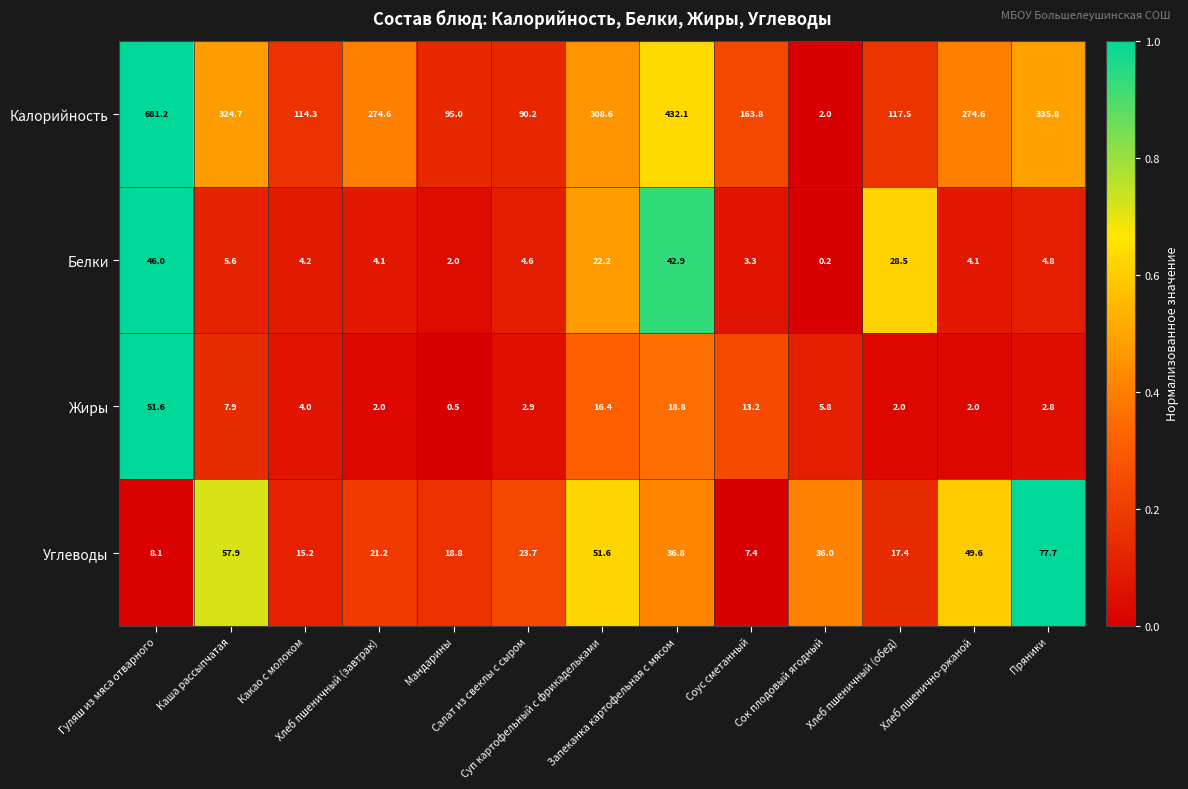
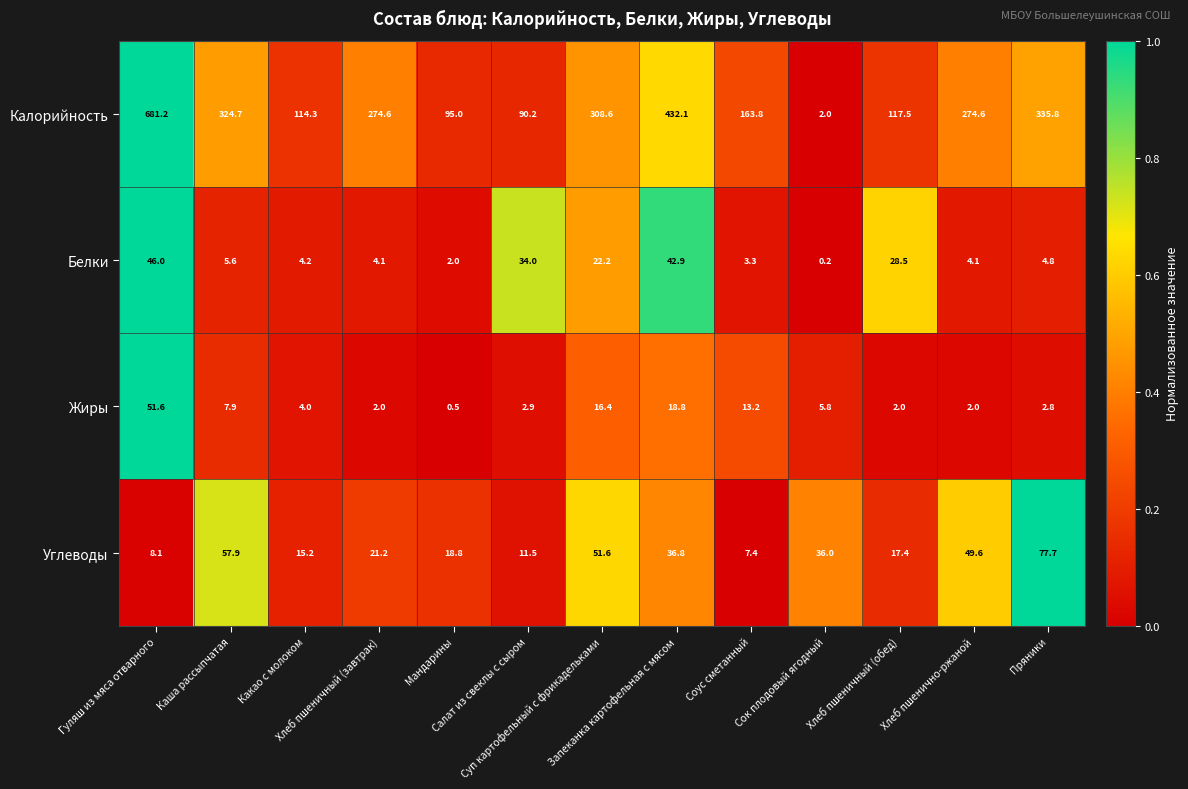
  {
    "Калорийность": {
      "Гуляш из мяса отварного": 681.2,
      "Каша рассыпчатая": 324.7,
      "Какао с молоком": 114.3,
      "Хлеб пшеничный (завтрак)": 274.6,
      "Мандарины": 95.0,
      "Салат из свеклы с сыром": 90.2,
      "Суп картофельный с фрикадельками": 308.6,
      "Запеканка картофельная с мясом": 432.1,
      "Соус сметанный": 163.8,
      "Сок плодовый ягодный": 2.0,
      "Хлеб пшеничный (обед)": 117.5,
      "Хлеб пшенично-ржаной": 274.6,
      "Пряники": 335.8
    },
    "Белки": {
      "Гуляш из мяса отварного": 46.0,
      "Каша рассыпчатая": 5.6,
      "Какао с молоком": 4.2,
      "Хлеб пшеничный (завтрак)": 4.1,
      "Мандарины": 2.0,
-     "Салат из свеклы с сыром": 4.6,
+     "Салат из свеклы с сыром": 34.0,
      "Суп картофельный с фрикадельками": 22.2,
      "Запеканка картофельная с мясом": 42.9,
      "Соус сметанный": 3.3,
      "Сок плодовый ягодный": 0.2,
      "Хлеб пшеничный (обед)": 28.5,
      "Хлеб пшенично-ржаной": 4.1,
      "Пряники": 4.8
    },
    "Жиры": {
      "Гуляш из мяса отварного": 51.6,
      "Каша рассыпчатая": 7.9,
      "Какао с молоком": 4.0,
      "Хлеб пшеничный (завтрак)": 2.0,
      "Мандарины": 0.5,
      "Салат из свеклы с сыром": 2.9,
      "Суп картофельный с фрикадельками": 16.4,
      "Запеканка картофельная с мясом": 18.8,
      "Соус сметанный": 13.2,
      "Сок плодовый ягодный": 5.8,
      "Хлеб пшеничный (обед)": 2.0,
      "Хлеб пшенично-ржаной": 2.0,
      "Пряники": 2.8
    },
    "Углеводы": {
      "Гуляш из мяса отварного": 8.1,
      "Каша рассыпчатая": 57.9,
      "Какао с молоком": 15.2,
      "Хлеб пшеничный (завтрак)": 21.2,
      "Мандарины": 18.8,
-     "Салат из свеклы с сыром": 23.7,
+     "Салат из свеклы с сыром": 11.5,
      "Суп картофельный с фрикадельками": 51.6,
      "Запеканка картофельная с мясом": 36.8,
      "Соус сметанный": 7.4,
      "Сок плодовый ягодный": 36.0,
      "Хлеб пшеничный (обед)": 17.4,
      "Хлеб пшенично-ржаной": 49.6,
      "Пряники": 77.7
    }
  }
